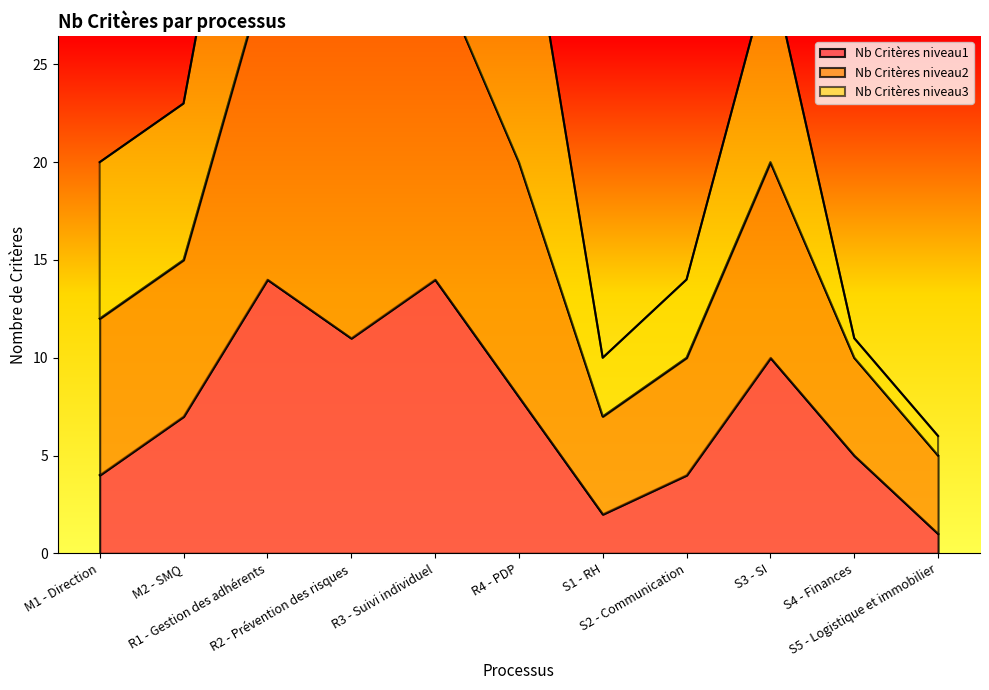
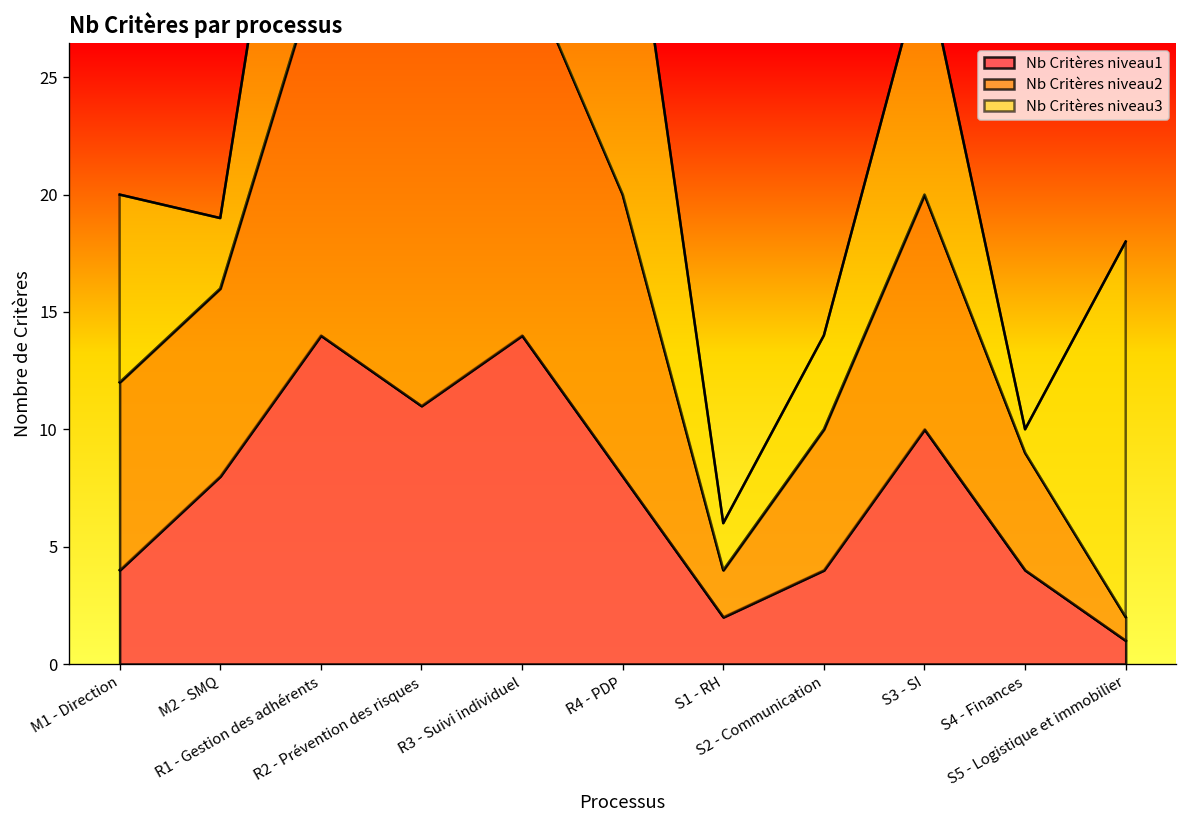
  {
    "Nb Critères niveau1": {
      "M1 - Direction": 4,
-     "M2 - SMQ": 7,
+     "M2 - SMQ": 8,
      "R1 - Gestion des adhérents": 14,
      "R2 - Prévention des risques": 11,
      "R3 - Suivi individuel": 14,
      "R4 - PDP": 8,
      "S1 - RH": 2,
      "S2 - Communication": 4,
      "S3 - SI": 10,
-     "S4 - Finances": 5,
+     "S4 - Finances": 4,
      "S5 - Logistique et immobilier": 1
    },
    "Nb Critères niveau2": {
      "M1 - Direction": 8,
      "M2 - SMQ": 8,
      "R4 - PDP": 12,
-     "S1 - RH": 5,
+     "S1 - RH": 2,
      "S2 - Communication": 6,
      "S3 - SI": 10,
      "S4 - Finances": 5,
-     "S5 - Logistique et immobilier": 4
+     "S5 - Logistique et immobilier": 1
    },
    "Nb Critères niveau3": {
      "M1 - Direction": 8,
-     "M2 - SMQ": 8,
-     "S1 - RH": 3,
+     "M2 - SMQ": 3,
+     "S1 - RH": 2,
      "S2 - Communication": 4,
      "S4 - Finances": 1,
-     "S5 - Logistique et immobilier": 1
+     "S5 - Logistique et immobilier": 16
    }
  }
